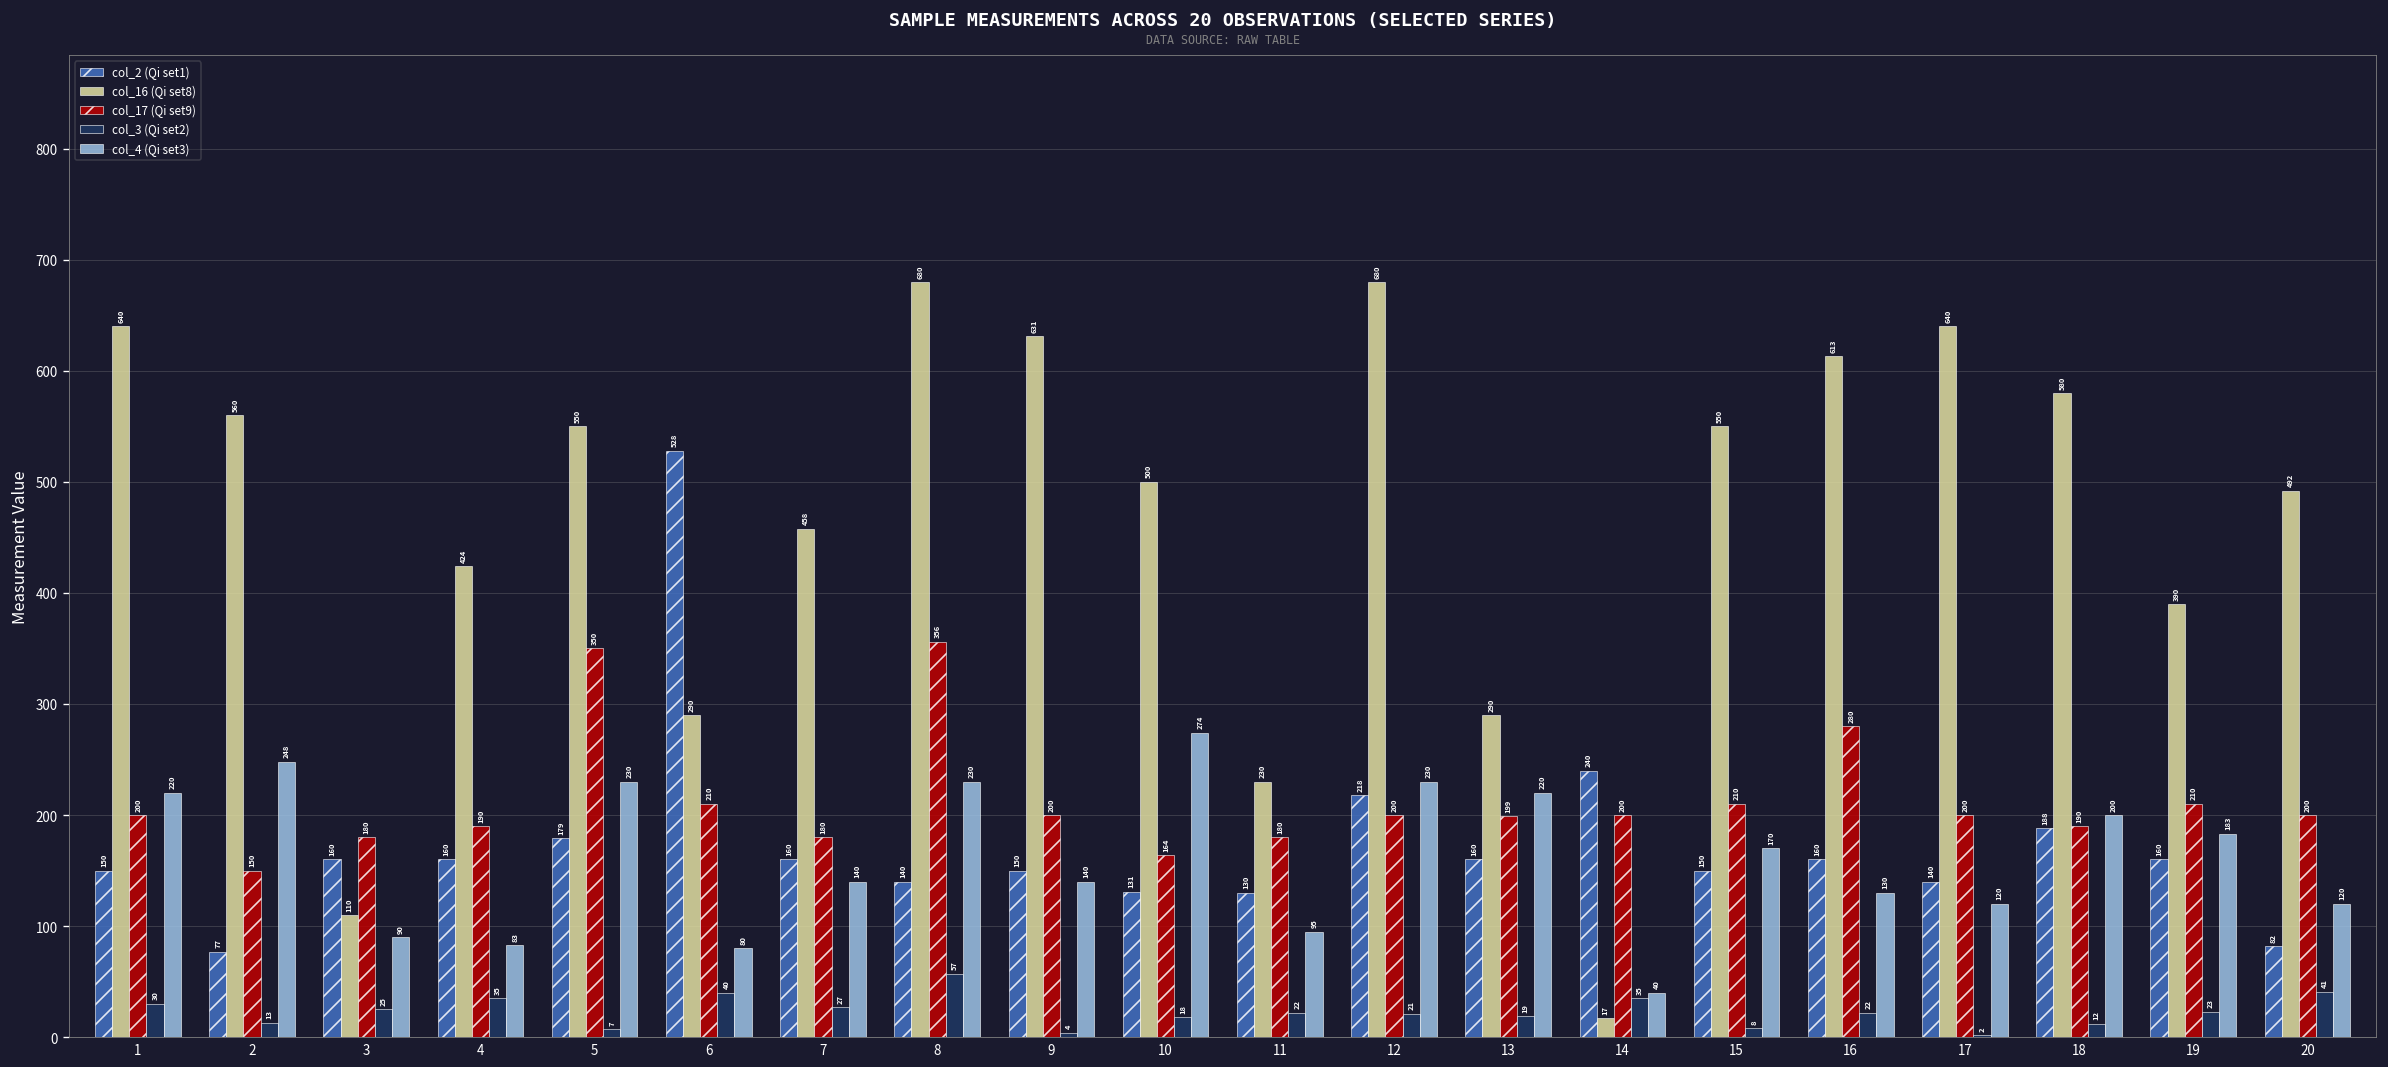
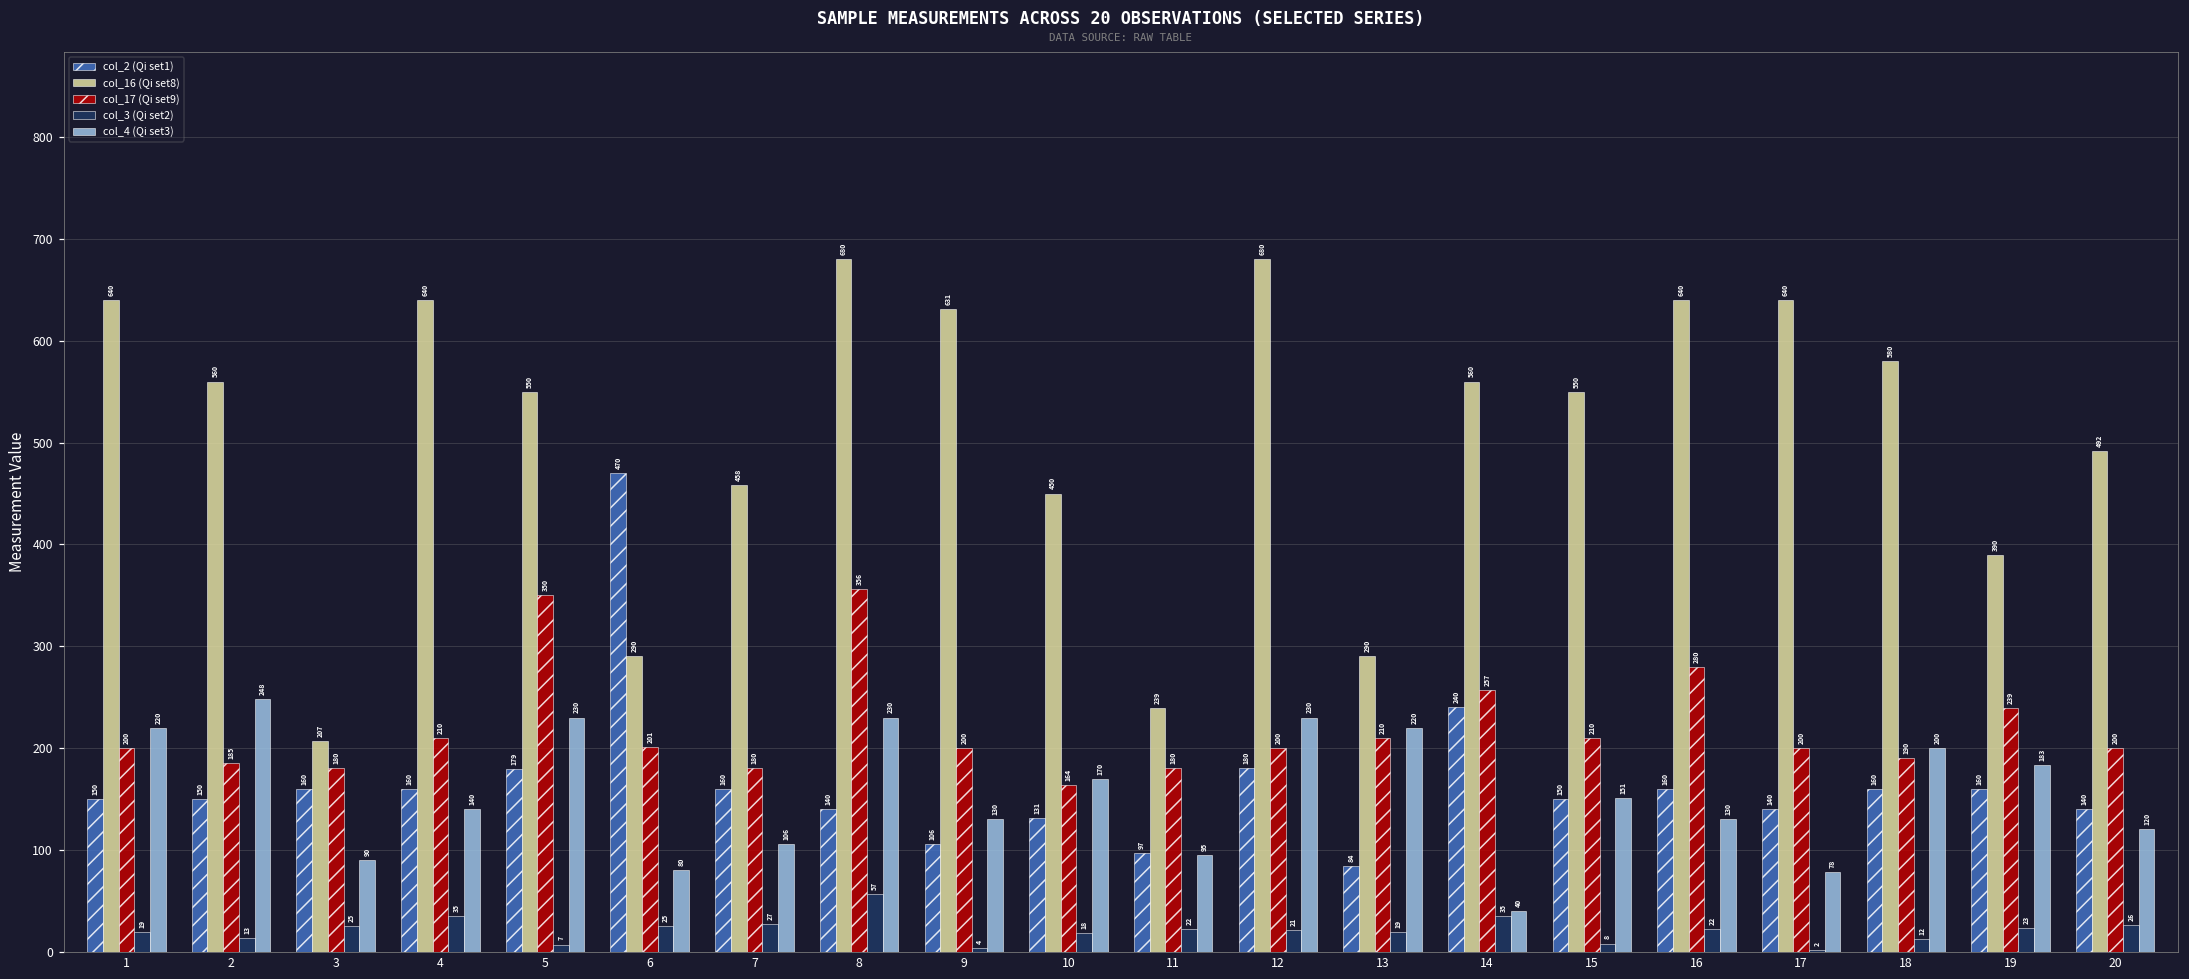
  {
    "col_2 (Qi set1)": {
      "1": 150,
-     "2": 77,
+     "2": 150,
      "3": 160,
      "4": 160,
      "5": 179,
-     "6": 528,
+     "6": 470,
      "7": 160,
      "8": 140,
-     "9": 150,
+     "9": 106,
      "10": 131,
-     "11": 130,
-     "12": 218,
-     "13": 160,
+     "11": 97,
+     "12": 180,
+     "13": 84,
      "14": 240,
      "15": 150,
      "16": 160,
      "17": 140,
-     "18": 188,
+     "18": 160,
      "19": 160,
-     "20": 82
+     "20": 140
    },
    "col_16 (Qi set8)": {
      "1": 640,
      "2": 560,
-     "3": 110,
-     "4": 424,
+     "3": 207,
+     "4": 640,
      "5": 550,
      "6": 290,
      "7": 458,
      "8": 680,
      "9": 631,
-     "10": 500,
-     "11": 230,
+     "10": 450,
+     "11": 239,
      "12": 680,
      "13": 290,
-     "14": 17,
+     "14": 560,
      "15": 550,
-     "16": 613,
+     "16": 640,
      "17": 640,
      "18": 580,
      "19": 390,
      "20": 492
    },
    "col_17 (Qi set9)": {
      "1": 200,
-     "2": 150,
+     "2": 185,
      "3": 180,
-     "4": 190,
+     "4": 210,
      "5": 350,
-     "6": 210,
+     "6": 201,
      "7": 180,
      "8": 356,
      "9": 200,
      "10": 164,
      "11": 180,
      "12": 200,
-     "13": 199,
-     "14": 200,
+     "13": 210,
+     "14": 257,
      "15": 210,
      "16": 280,
      "17": 200,
      "18": 190,
-     "19": 210,
+     "19": 239,
      "20": 200
    },
    "col_3 (Qi set2)": {
-     "1": 30,
+     "1": 19,
      "2": 13,
      "3": 25,
      "4": 35,
      "5": 7,
-     "6": 40,
+     "6": 25,
      "7": 27,
      "8": 57,
      "9": 4,
      "10": 18,
      "11": 22,
      "12": 21,
      "13": 19,
      "14": 35,
      "15": 8,
      "16": 22,
      "17": 2,
      "18": 12,
      "19": 23,
-     "20": 41
+     "20": 26
    },
    "col_4 (Qi set3)": {
      "1": 220,
      "2": 248,
      "3": 90,
-     "4": 83,
+     "4": 140,
      "5": 230,
      "6": 80,
-     "7": 140,
+     "7": 106,
      "8": 230,
-     "9": 140,
-     "10": 274,
+     "9": 130,
+     "10": 170,
      "11": 95,
      "12": 230,
      "13": 220,
      "14": 40,
-     "15": 170,
+     "15": 151,
      "16": 130,
-     "17": 120,
+     "17": 78,
      "18": 200,
      "19": 183,
      "20": 120
    }
  }
